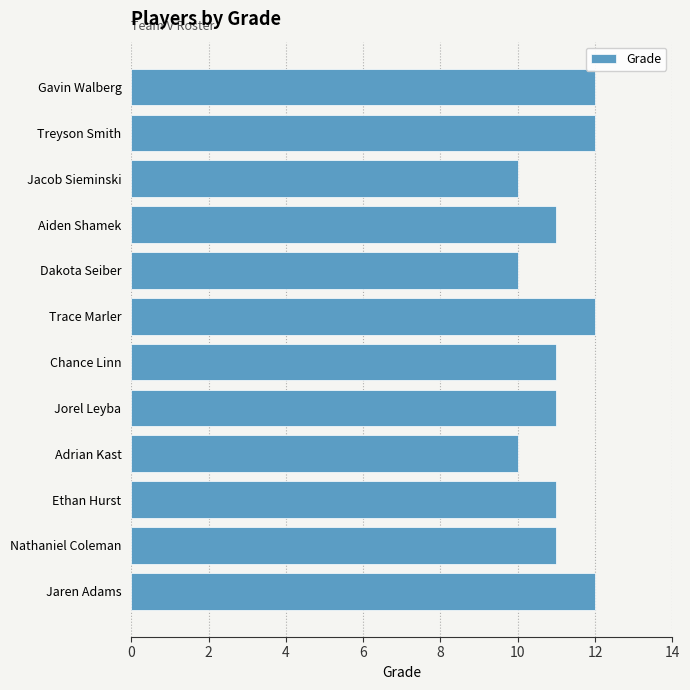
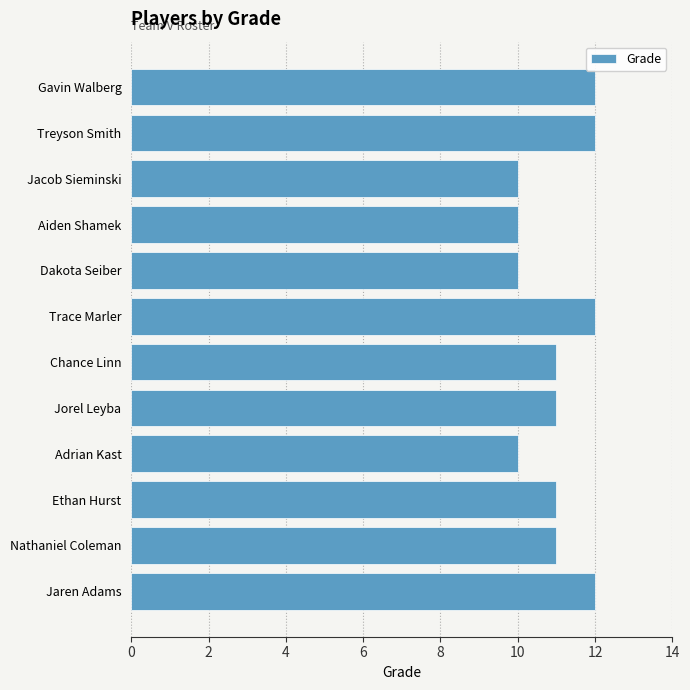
  {
    "Gavin Walberg": 12,
    "Treyson Smith": 12,
    "Jacob Sieminski": 10,
-   "Aiden Shamek": 11,
+   "Aiden Shamek": 10,
    "Dakota Seiber": 10,
    "Trace Marler": 12,
    "Chance Linn": 11,
    "Jorel Leyba": 11,
    "Adrian Kast": 10,
    "Ethan Hurst": 11,
    "Nathaniel Coleman": 11,
    "Jaren Adams": 12
  }
